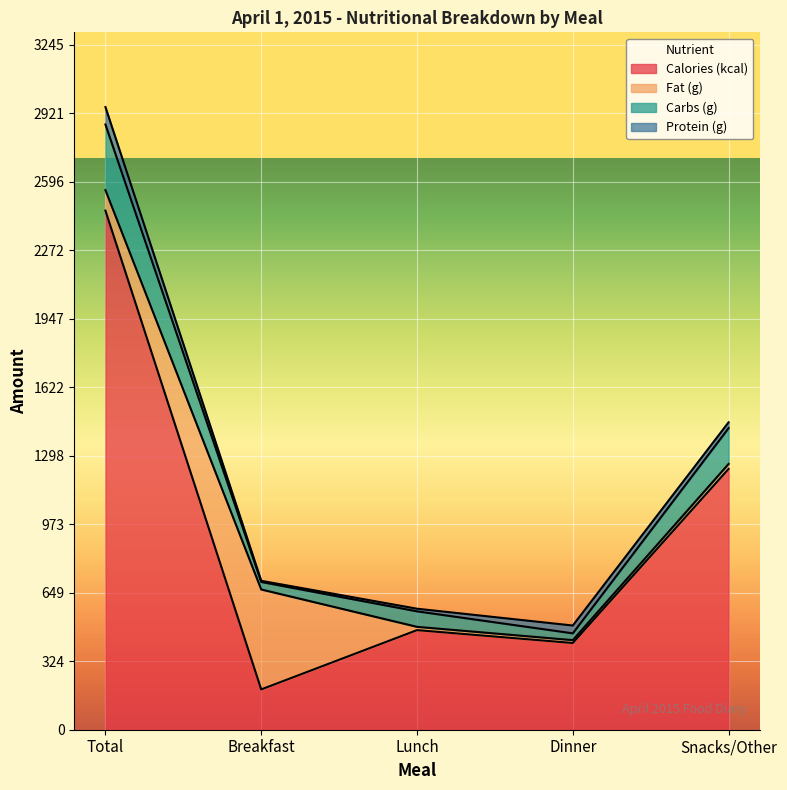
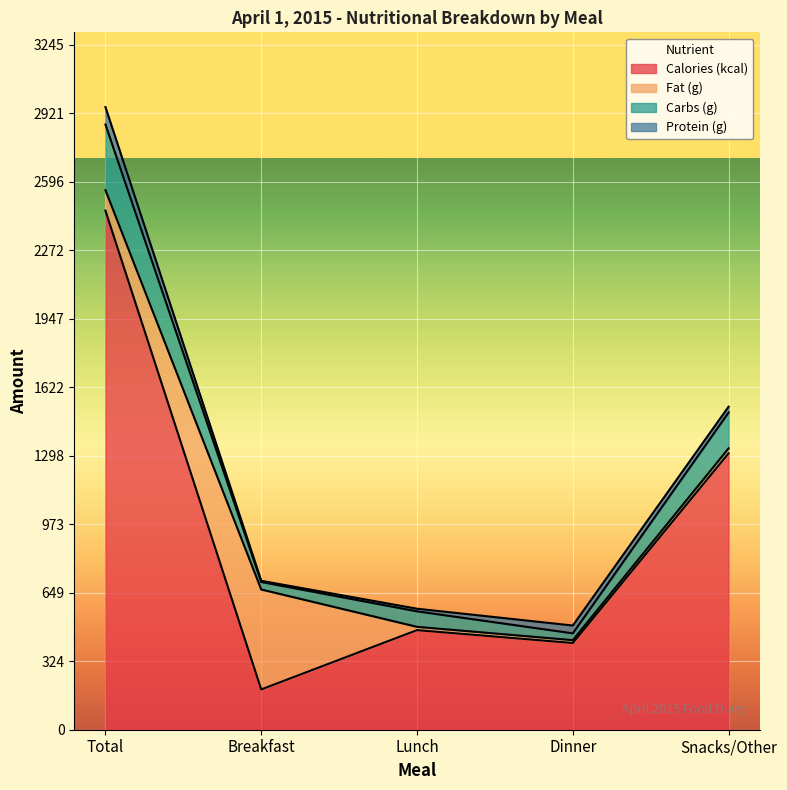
  {
    "Calories (kcal)": {
      "Total": 2460,
      "Breakfast": 190,
      "Lunch": 470,
      "Dinner": 410,
-     "Snacks/Other": 1240
+     "Snacks/Other": 1310
    },
    "Fat (g)": {
      "Total": 100,
      "Breakfast": 470,
      "Lunch": 20,
      "Dinner": 10,
      "Snacks/Other": 20
    }
  }
